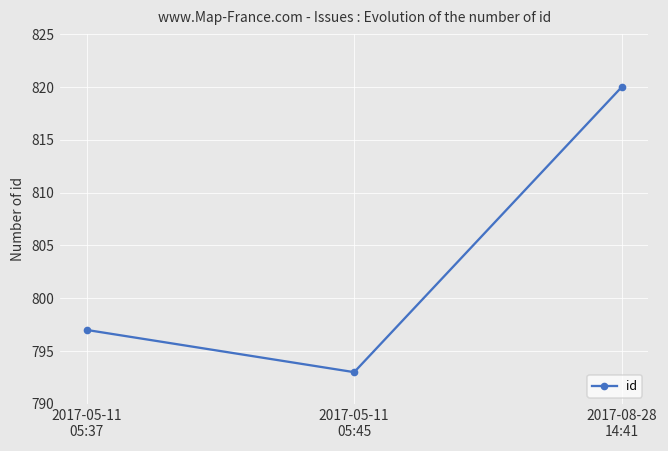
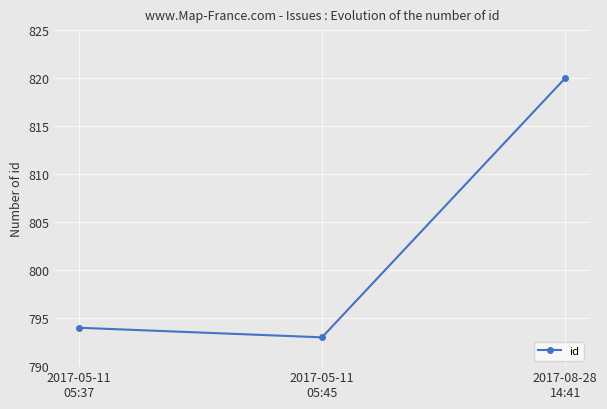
  {
-   "2017-05-11 05:37": 797,
+   "2017-05-11 05:37": 794,
    "2017-05-11 05:45": 793,
    "2017-08-28 14:41": 820
  }
